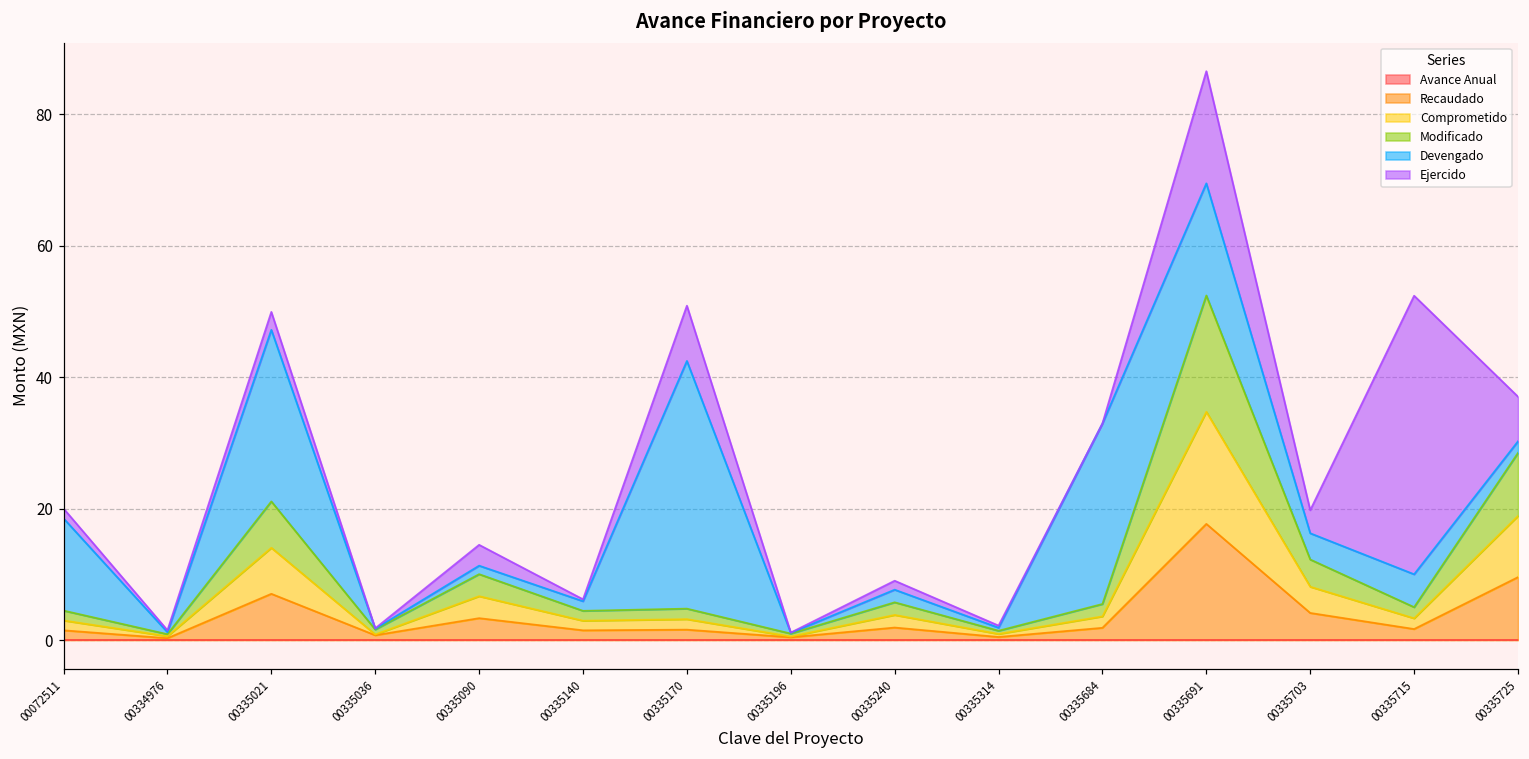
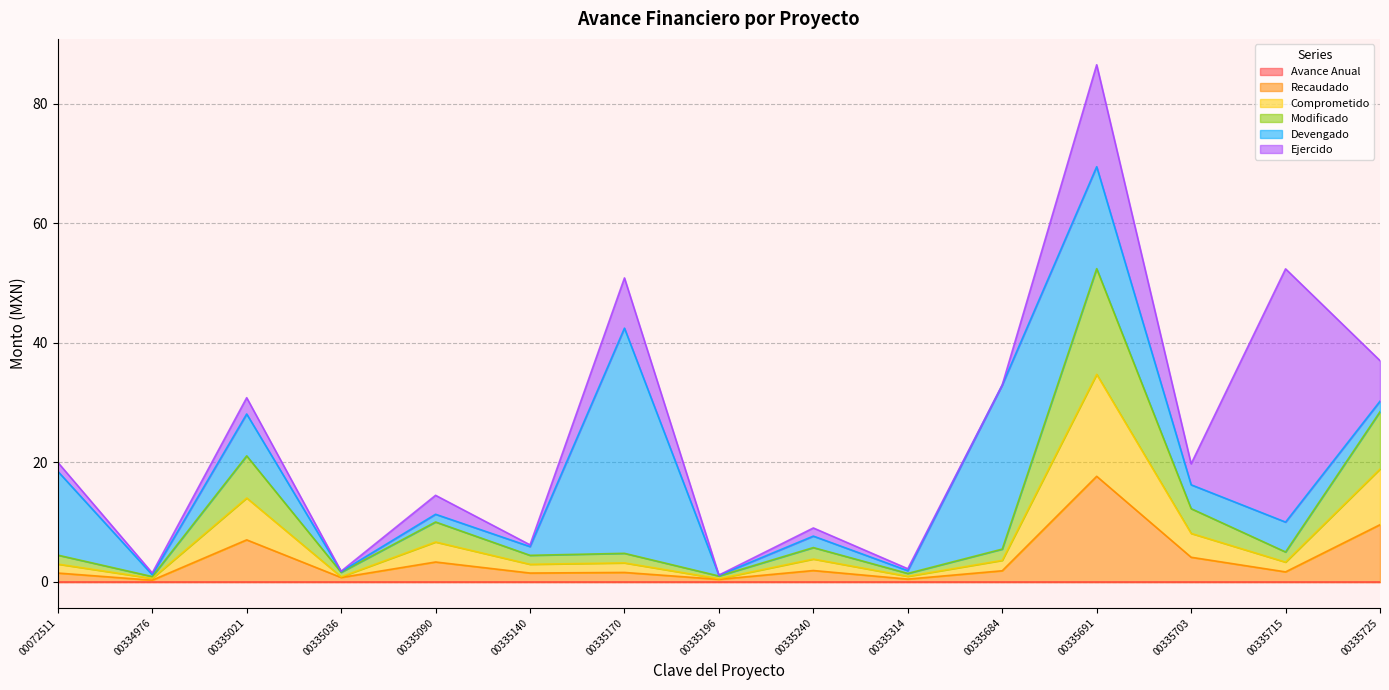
  {
    "Avance Anual": {
      "00072511": 0,
      "00335021": 0,
      "00335036": 0,
      "00335090": 0,
      "00335140": 0,
      "00335170": 0,
      "00335196": 0,
      "00335240": 0,
      "00335314": 0,
      "00335684": 0,
      "00335691": 0,
      "00335703": 0,
      "00335715": 0,
      "00335725": 0
    },
    "Modificado": {
      "00072511": 1,
      "00335021": 7,
      "00335090": 3,
      "00335140": 1,
      "00335170": 2,
      "00335240": 2,
      "00335314": 0,
      "00335684": 2,
      "00335691": 18,
      "00335703": 4,
      "00335715": 2,
      "00335725": 10
    },
    "Devengado": {
      "00072511": 14,
-     "00335021": 26,
+     "00335021": 7,
      "00335090": 1,
      "00335170": 38,
      "00335240": 2,
      "00335691": 17,
      "00335703": 4,
      "00335715": 5,
      "00335725": 2
    },
    "Ejercido": {
      "00072511": 1,
      "00335021": 3,
      "00335090": 3,
      "00335170": 8,
      "00335240": 1,
      "00335691": 17,
      "00335703": 4,
      "00335715": 42,
      "00335725": 7
    }
  }
